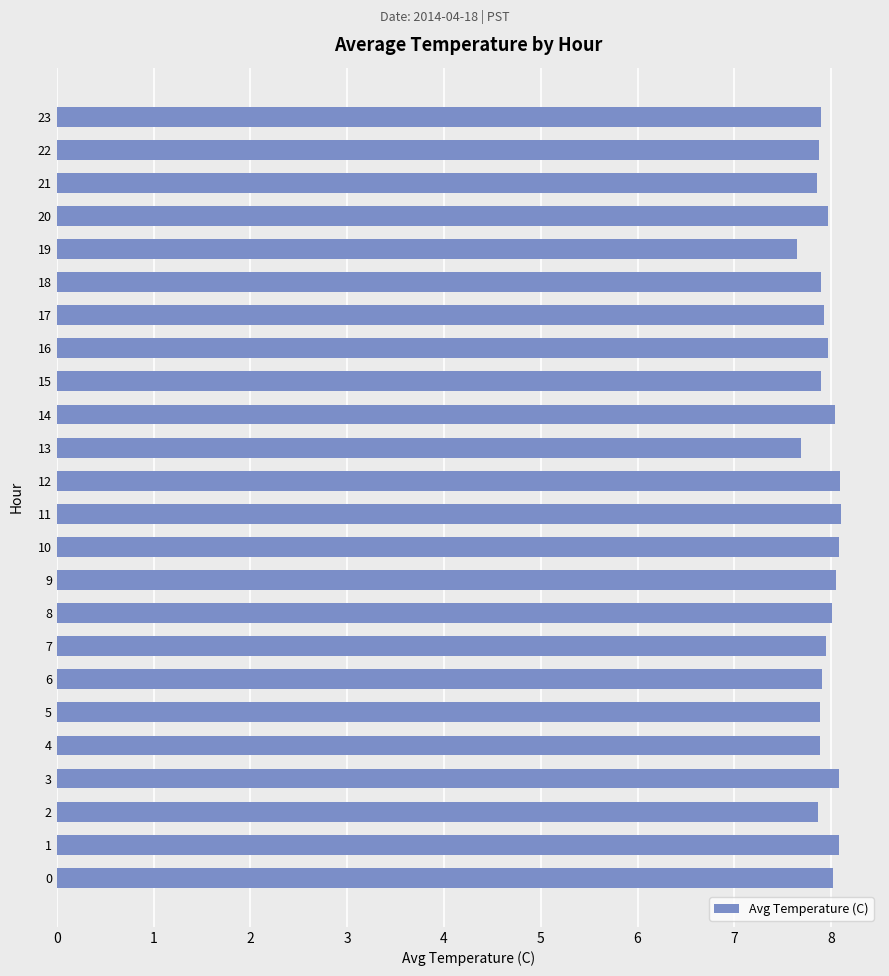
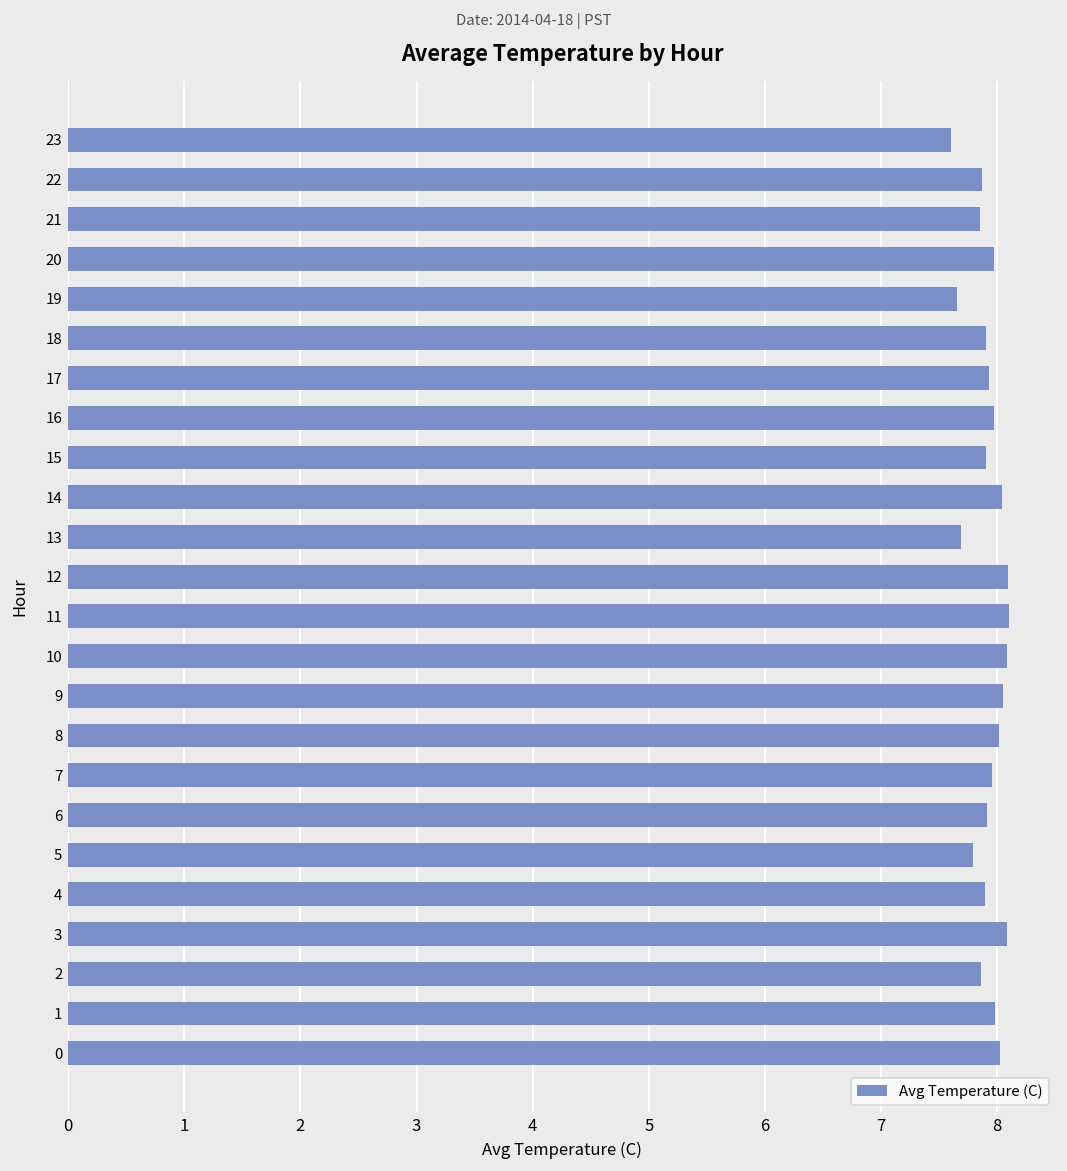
  {
-   "23": 7.9,
+   "23": 7.6,
    "22": 7.9,
    "21": 7.9,
    "20": 8.0,
    "19": 7.7,
    "18": 7.9,
    "17": 7.9,
    "16": 8.0,
    "15": 7.9,
    "14": 8.0,
    "13": 7.7,
    "12": 8.1,
    "11": 8.1,
    "10": 8.1,
    "9": 8.1,
    "8": 8.0,
    "7": 8.0,
    "6": 7.9,
-   "5": 7.9,
+   "5": 7.8,
    "4": 7.9,
    "3": 8.1,
    "2": 7.9,
-   "1": 8.1,
+   "1": 8.0,
    "0": 8.0
  }
